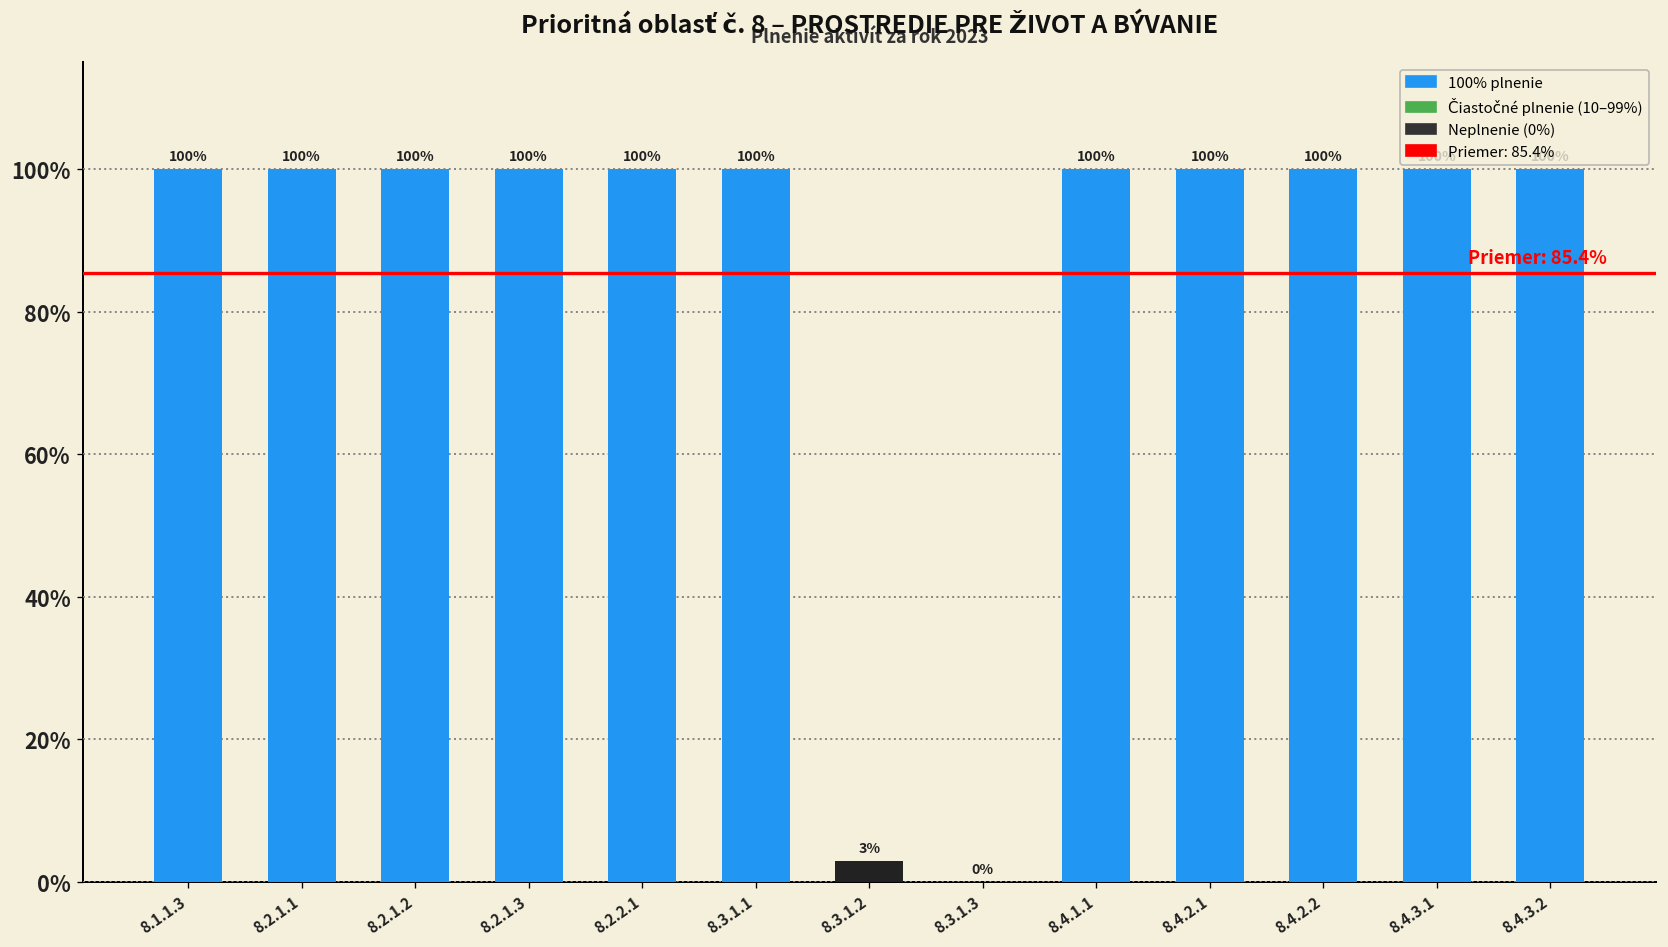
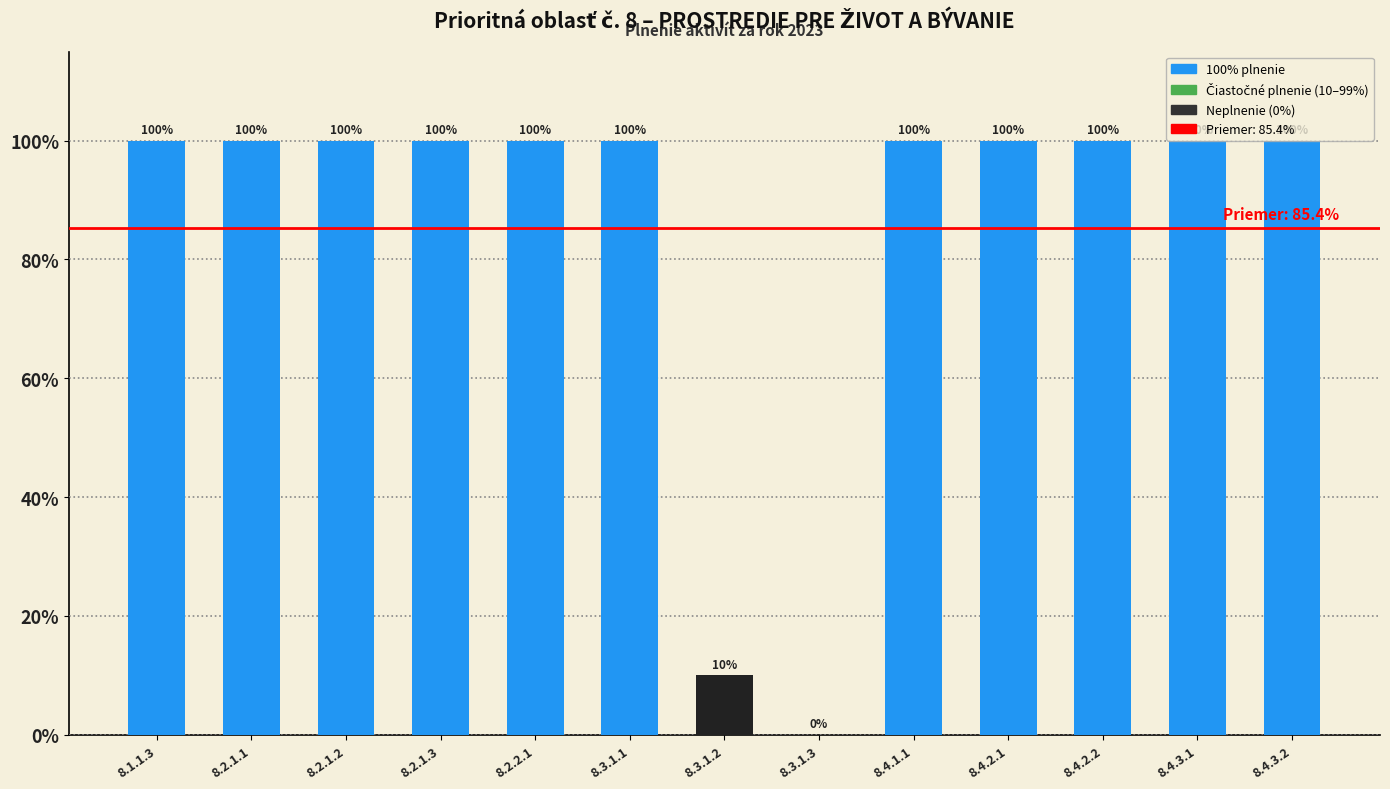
  {
    "8.1.1.3": "100%",
    "8.2.1.1": "100%",
    "8.2.1.2": "100%",
    "8.2.1.3": "100%",
    "8.2.2.1": "100%",
    "8.3.1.1": "100%",
-   "8.3.1.2": "3%",
+   "8.3.1.2": "10%",
    "8.3.1.3": "0%",
    "8.4.1.1": "100%",
    "8.4.2.1": "100%",
    "8.4.2.2": "100%"
  }
